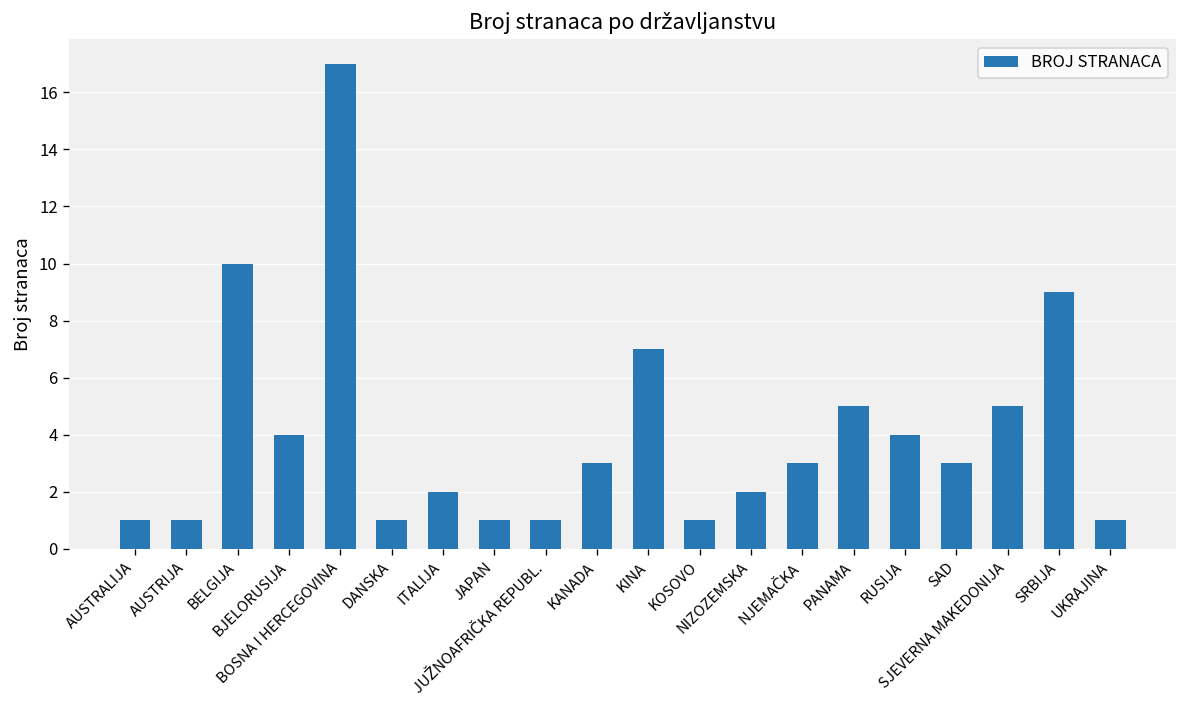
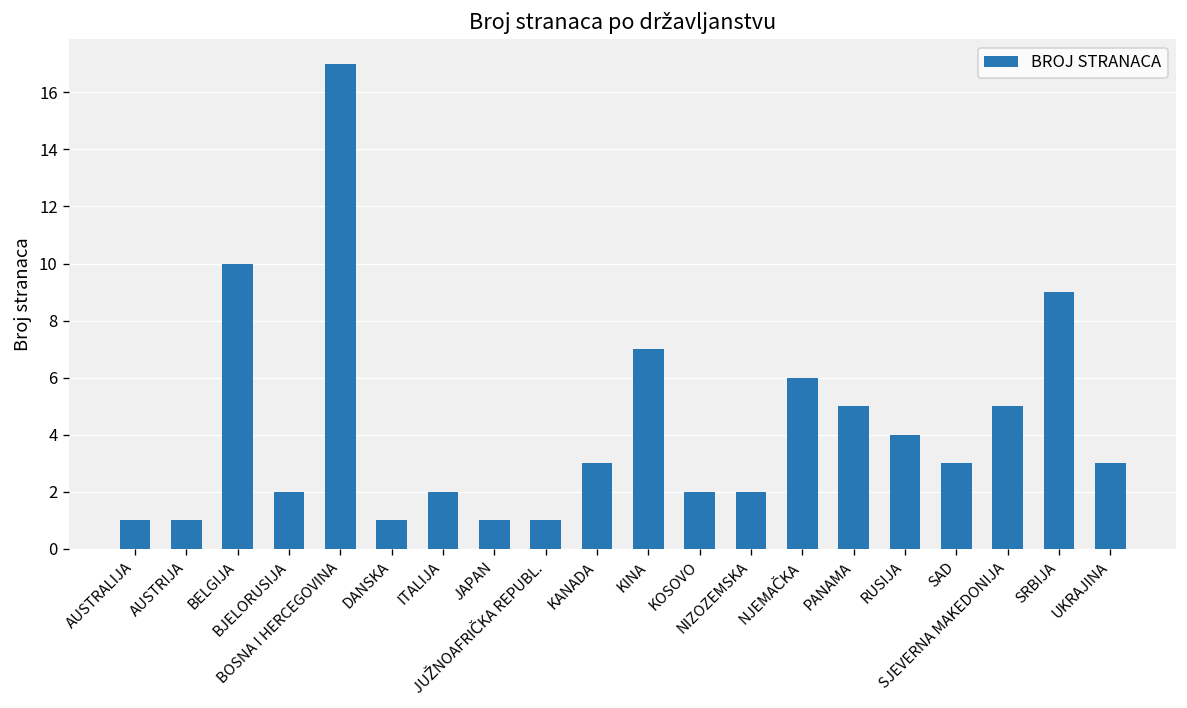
  {
    "AUSTRALIJA": 1,
    "AUSTRIJA": 1,
    "BELGIJA": 10,
-   "BJELORUSIJA": 4,
+   "BJELORUSIJA": 2,
    "BOSNA I HERCEGOVINA": 17,
    "DANSKA": 1,
    "ITALIJA": 2,
    "JAPAN": 1,
    "JUŽNOAFRIČKA REPUBL.": 1,
    "KANADA": 3,
    "KINA": 7,
-   "KOSOVO": 1,
+   "KOSOVO": 2,
    "NIZOZEMSKA": 2,
-   "NJEMAČKA": 3,
+   "NJEMAČKA": 6,
    "PANAMA": 5,
    "RUSIJA": 4,
    "SAD": 3,
    "SJEVERNA MAKEDONIJA": 5,
    "SRBIJA": 9,
-   "UKRAJINA": 1
+   "UKRAJINA": 3
  }
